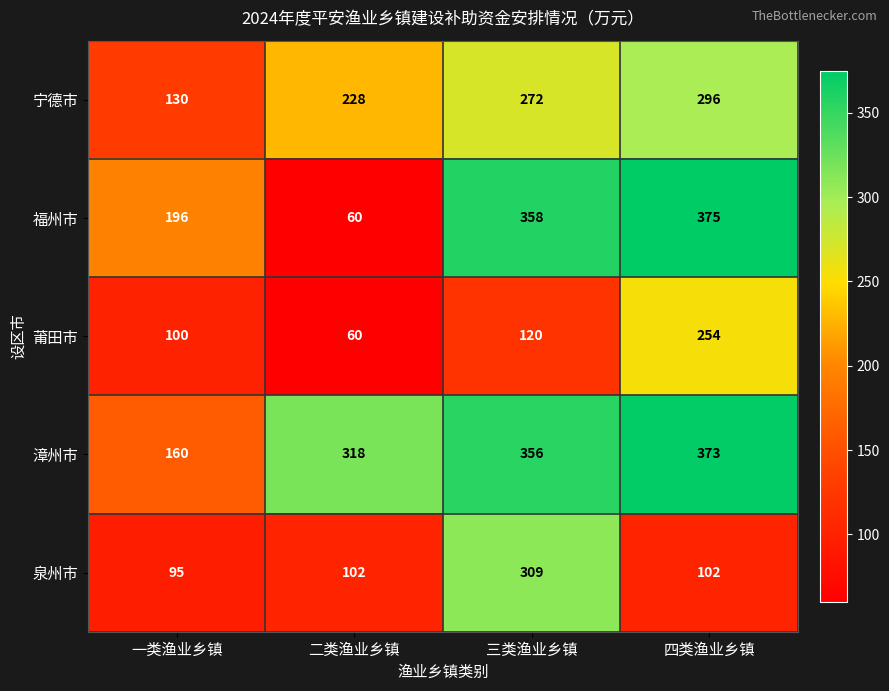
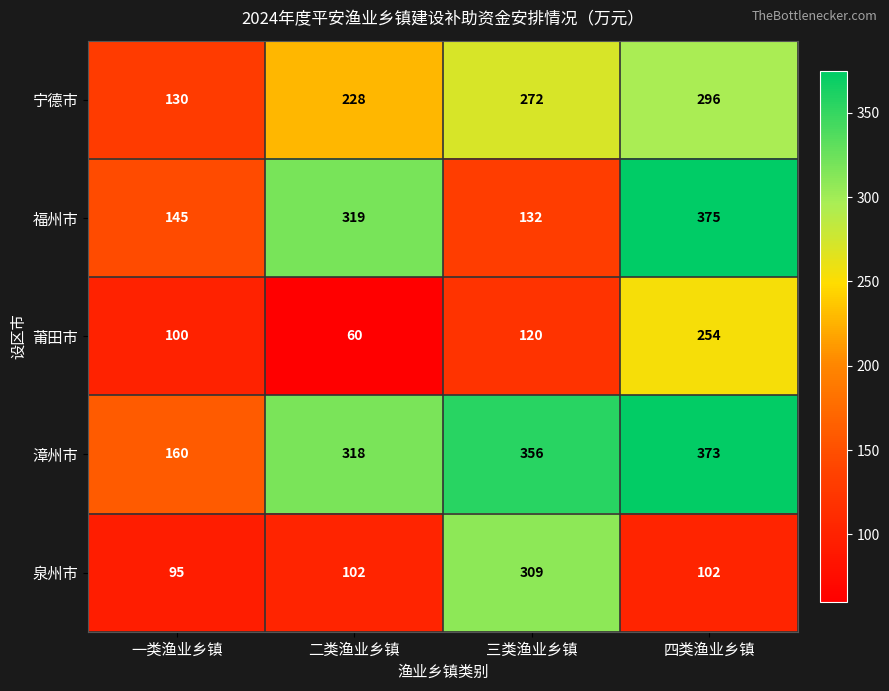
  {
    "宁德市": {
      "一类渔业乡镇": 130,
      "二类渔业乡镇": 228,
      "三类渔业乡镇": 272,
      "四类渔业乡镇": 296
    },
    "福州市": {
-     "一类渔业乡镇": 196,
-     "二类渔业乡镇": 60,
-     "三类渔业乡镇": 358,
+     "一类渔业乡镇": 145,
+     "二类渔业乡镇": 319,
+     "三类渔业乡镇": 132,
      "四类渔业乡镇": 375
    },
    "莆田市": {
      "一类渔业乡镇": 100,
      "二类渔业乡镇": 60,
      "三类渔业乡镇": 120,
      "四类渔业乡镇": 254
    },
    "漳州市": {
      "一类渔业乡镇": 160,
      "二类渔业乡镇": 318,
      "三类渔业乡镇": 356,
      "四类渔业乡镇": 373
    },
    "泉州市": {
      "一类渔业乡镇": 95,
      "二类渔业乡镇": 102,
      "三类渔业乡镇": 309,
      "四类渔业乡镇": 102
    }
  }
